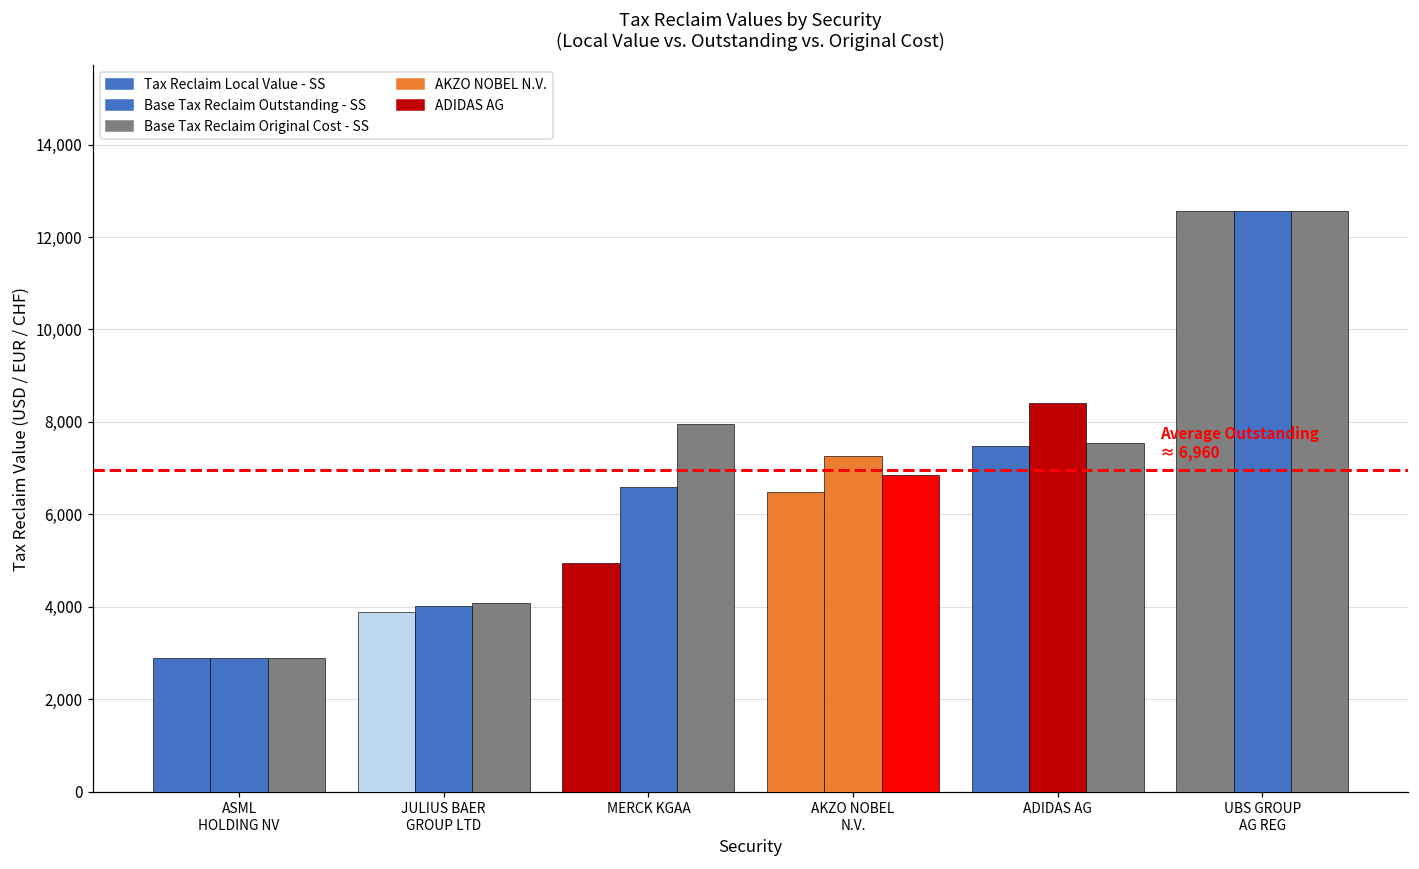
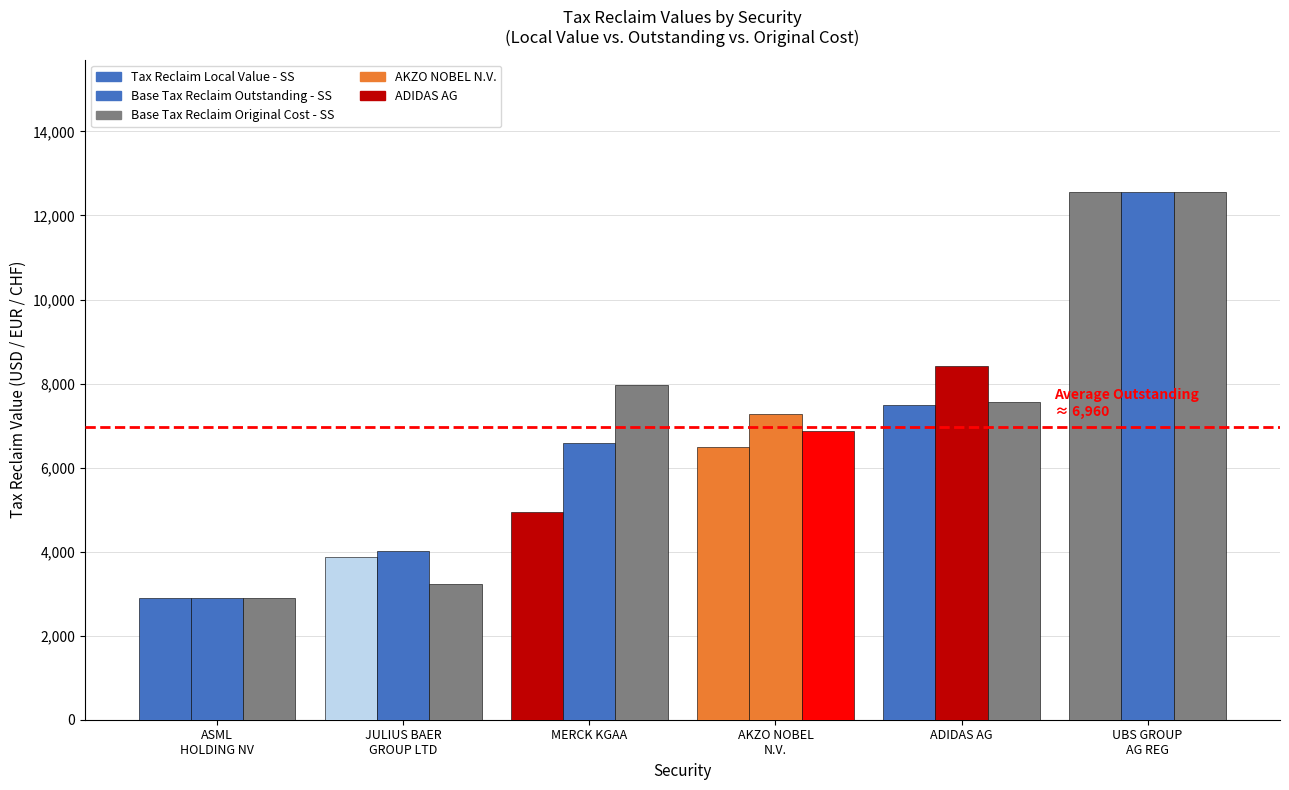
  {
    "Base Tax Reclaim Original Cost - SS": {
      "ASML HOLDING NV": "2,900",
-     "JULIUS BAER GROUP LTD": "4,100",
+     "JULIUS BAER GROUP LTD": "3,200",
      "MERCK KGAA": "8,000",
      "AKZO NOBEL N.V.": "6,900",
      "ADIDAS AG": "7,600",
      "UBS GROUP AG REG": "12,600"
    }
  }
